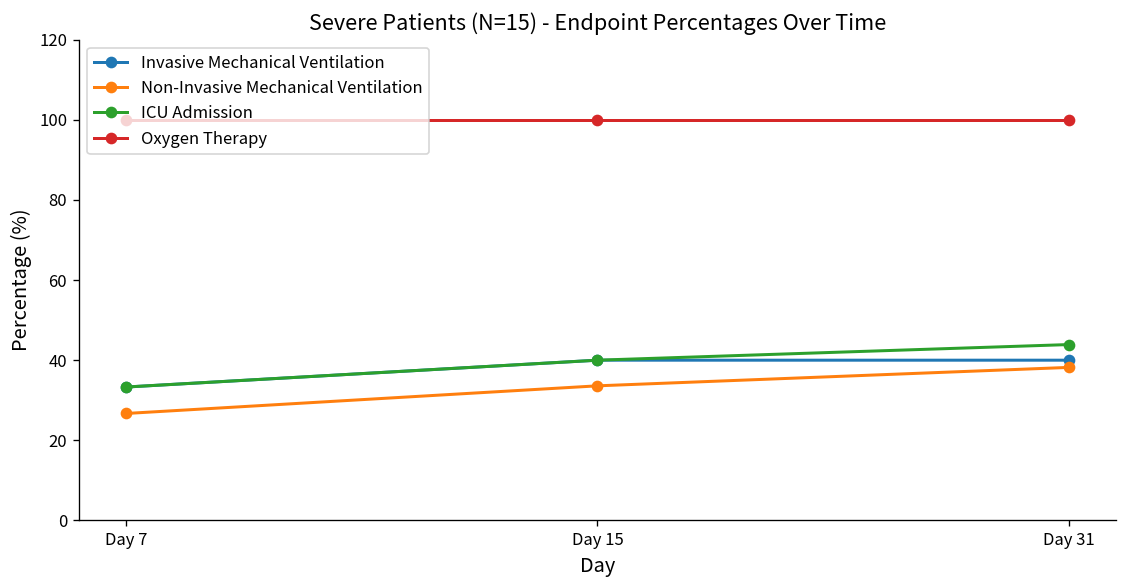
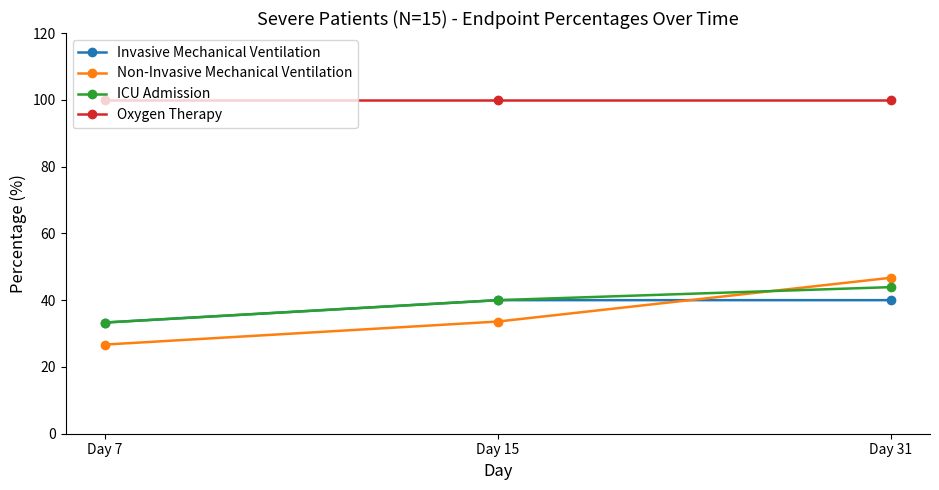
  {
    "Invasive Mechanical Ventilation": {
      "Day 31": 40
    },
    "Non-Invasive Mechanical Ventilation": {
      "Day 7": 27,
      "Day 15": 34,
-     "Day 31": 38
+     "Day 31": 47
    },
    "ICU Admission": {
      "Day 31": 44
    },
    "Oxygen Therapy": {
      "Day 15": 100,
      "Day 31": 100
    }
  }
